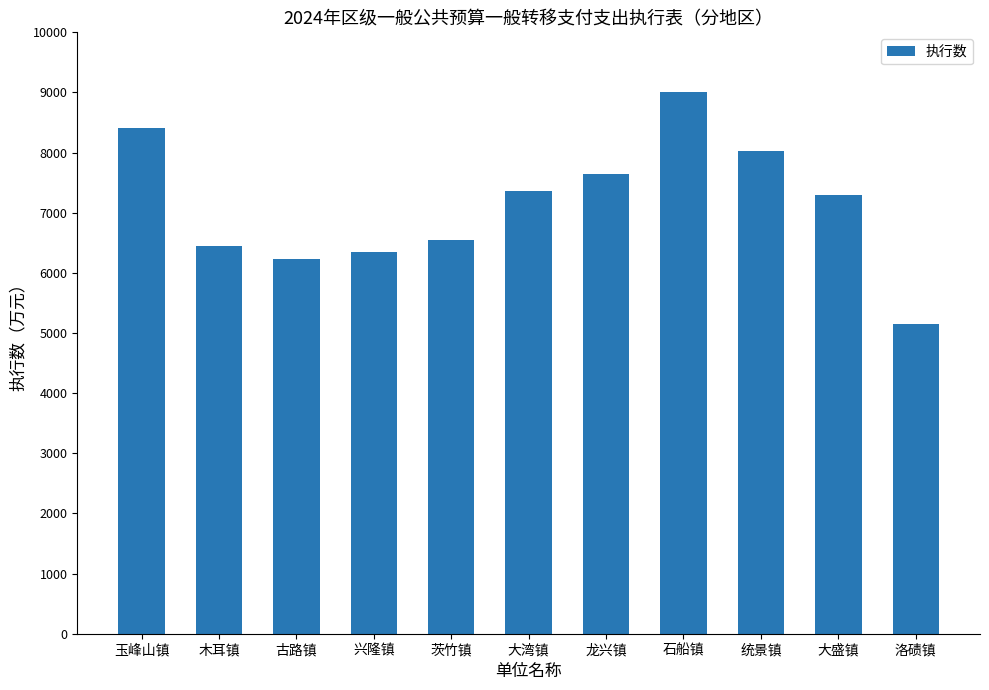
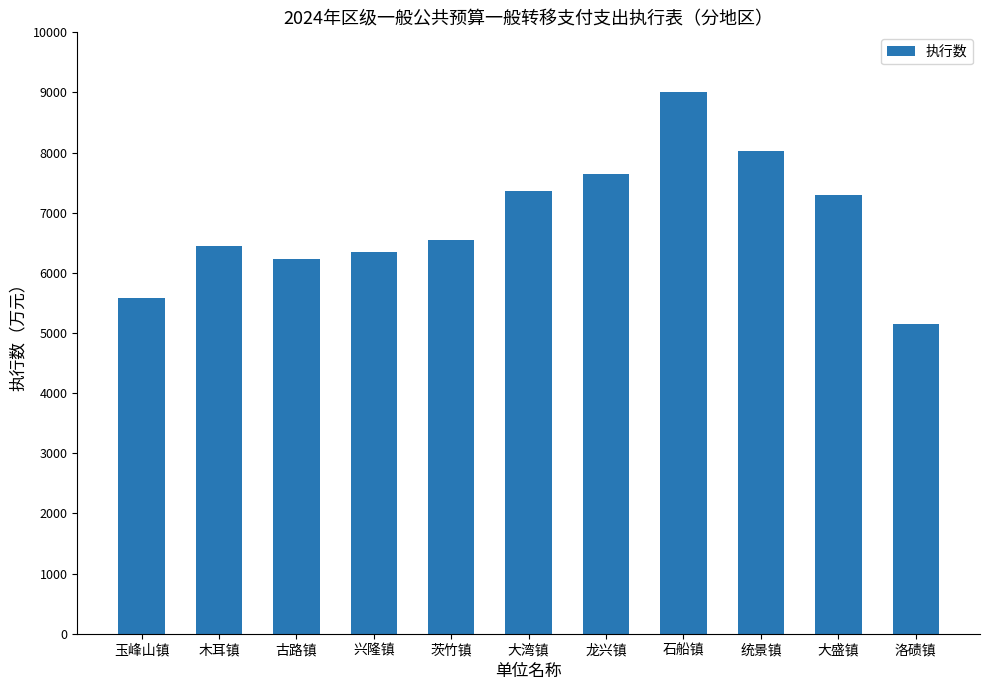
  {
-   "玉峰山镇": 8400,
+   "玉峰山镇": 5600,
    "木耳镇": 6400,
    "古路镇": 6200,
    "兴隆镇": 6300,
    "茨竹镇": 6600,
    "大湾镇": 7400,
    "龙兴镇": 7700,
    "石船镇": 9000,
    "统景镇": 8000,
    "大盛镇": 7300,
    "洛碛镇": 5100
  }
